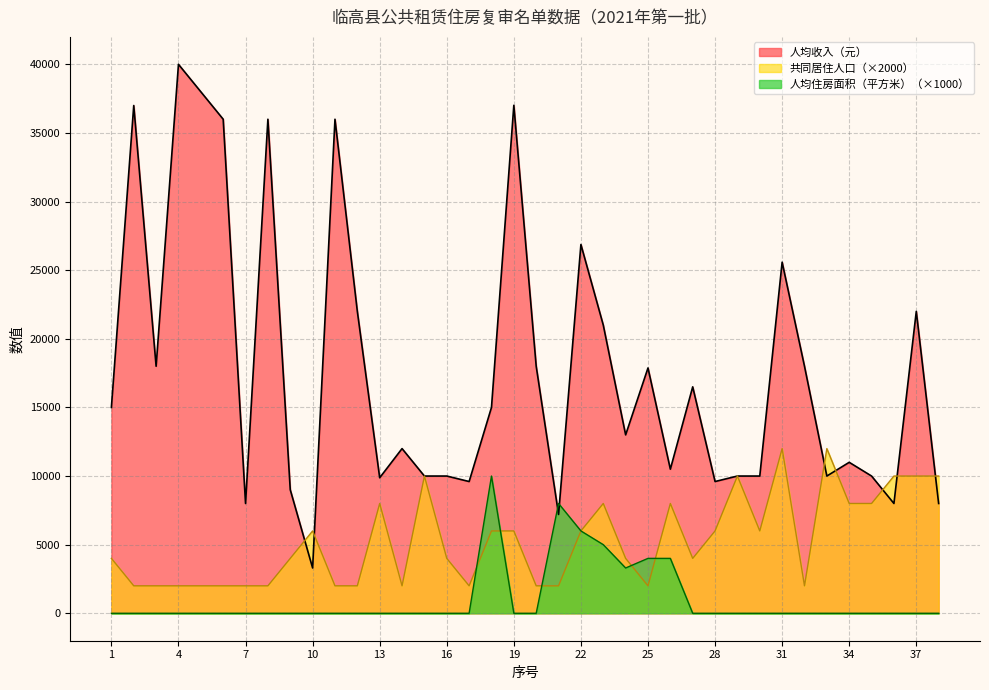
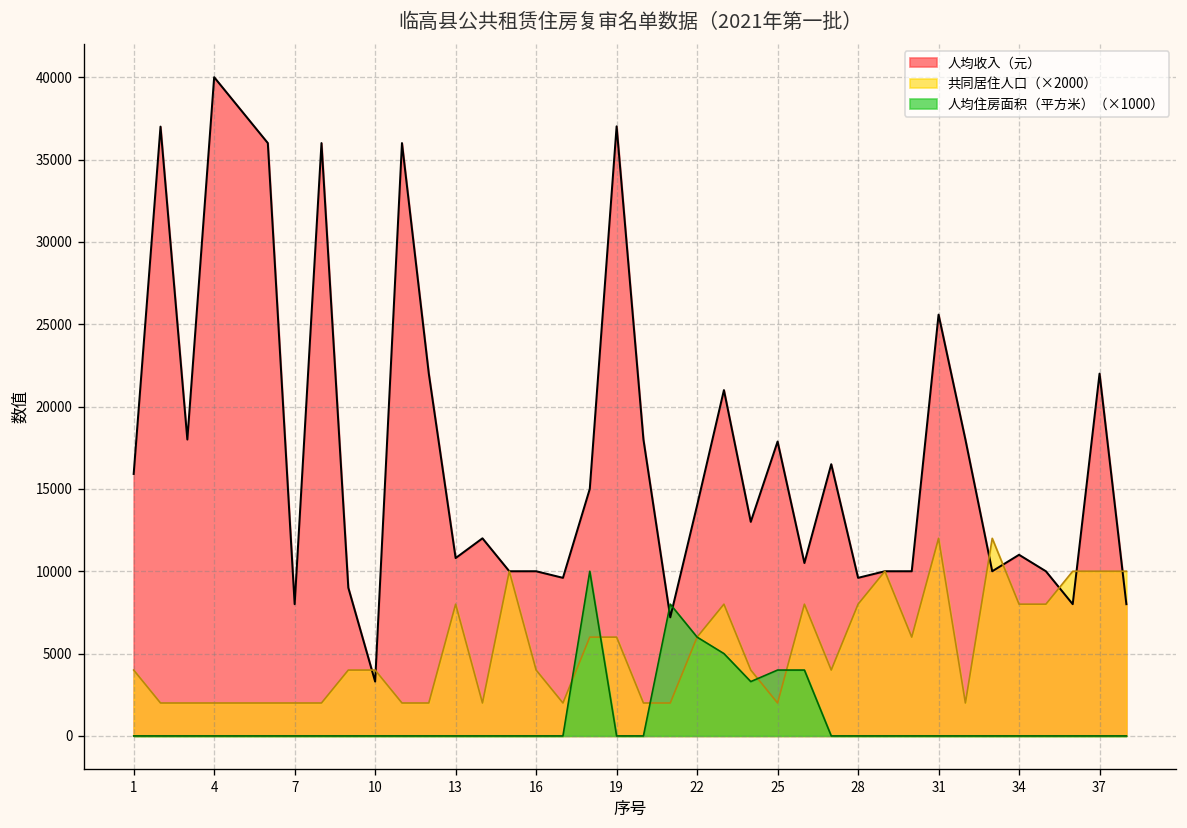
  {
    "人均收入（元）": {
-     "1": 15000,
+     "1": 15900,
      "4": 40000,
      "7": 8000,
      "10": 3300,
-     "13": 9900,
+     "13": 10800,
      "16": 10000,
      "19": 37000,
-     "22": 26900,
+     "22": 14000,
      "25": 17900,
      "28": 9600,
      "31": 25600,
      "34": 11000,
      "37": 22000
    },
    "共同居住人口（×2000）": {
      "1": 4000,
      "4": 2000,
      "7": 2000,
-     "10": 6000,
+     "10": 4000,
      "13": 8000,
      "16": 4000,
      "19": 6000,
      "25": 2000,
-     "28": 6000,
+     "28": 8000,
      "31": 12000,
      "34": 8000,
      "37": 10000
    },
    "人均住房面积（平方米）（×1000）": {
      "1": 0,
      "4": 0,
      "7": 0,
      "10": 0,
      "13": 0,
      "16": 0,
      "19": 0,
      "25": 4000,
      "28": 0,
      "31": 0,
      "34": 0,
      "37": 0
    }
  }
